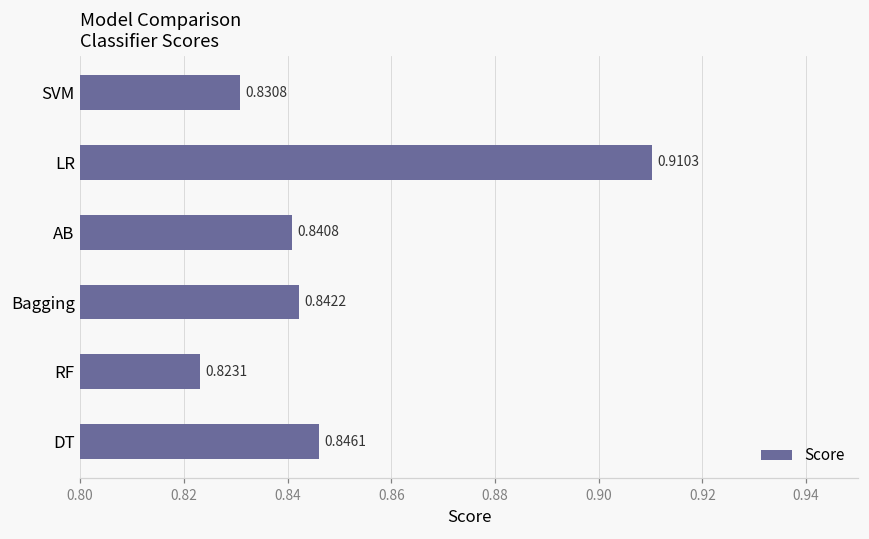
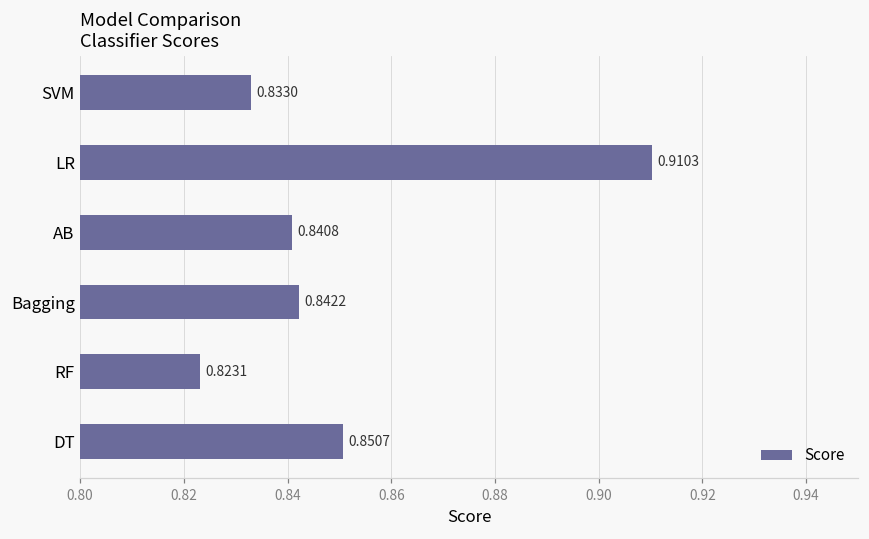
  {
-   "SVM": 0.8308,
+   "SVM": 0.8330,
    "LR": 0.9103,
    "AB": 0.8408,
    "Bagging": 0.8422,
    "RF": 0.8231,
-   "DT": 0.8461
+   "DT": 0.8507
  }
